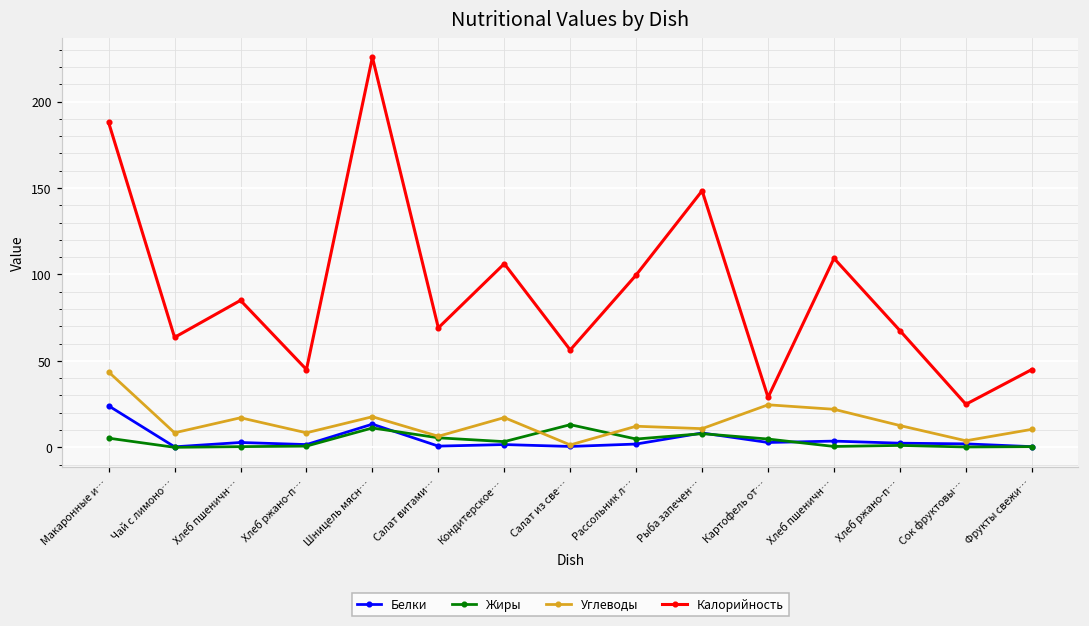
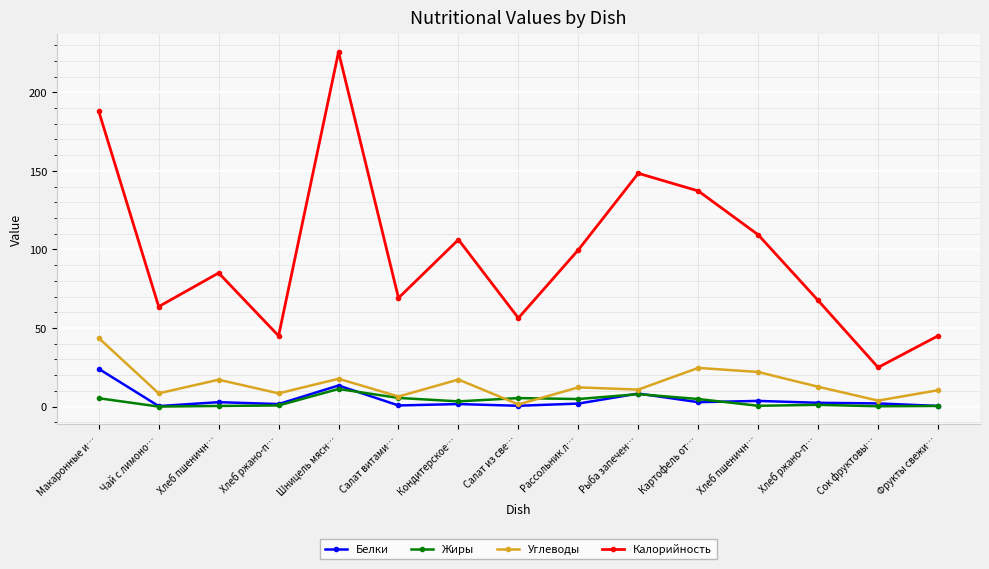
  {
    "Белки": {
      "Макаронные и…": 24,
      "Шницель мясн…": 13,
      "Салат витами…": 1,
      "Кондитерское…": 2,
      "Рассольник л…": 2,
      "Картофель от…": 3,
      "Сок фруктовы…": 2
    },
    "Жиры": {
      "Макаронные и…": 5,
      "Шницель мясн…": 11,
      "Кондитерское…": 3,
-     "Салат из све…": 13,
+     "Салат из све…": 5,
      "Рассольник л…": 5,
      "Картофель от…": 5,
      "Сок фруктовы…": 0
    },
    "Углеводы": {
      "Макаронные и…": 44,
      "Чай с лимоно…": 8,
      "Шницель мясн…": 18,
      "Кондитерское…": 17,
      "Рассольник л…": 12,
      "Рыба запечен…": 11,
      "Картофель от…": 25,
      "Сок фруктовы…": 4,
      "Фрукты свежи…": 10
    },
    "Калорийность": {
      "Макаронные и…": 188,
      "Чай с лимоно…": 64,
      "Шницель мясн…": 226,
      "Салат витами…": 69,
      "Кондитерское…": 106,
      "Салат из све…": 56,
      "Рассольник л…": 100,
      "Рыба запечен…": 148,
-     "Картофель от…": 29,
+     "Картофель от…": 137,
      "Сок фруктовы…": 25,
      "Фрукты свежи…": 45
    }
  }
